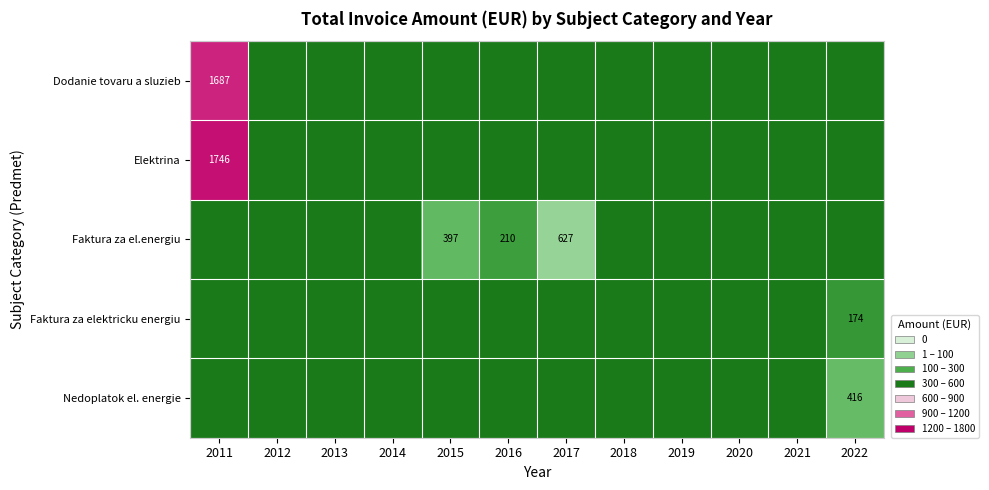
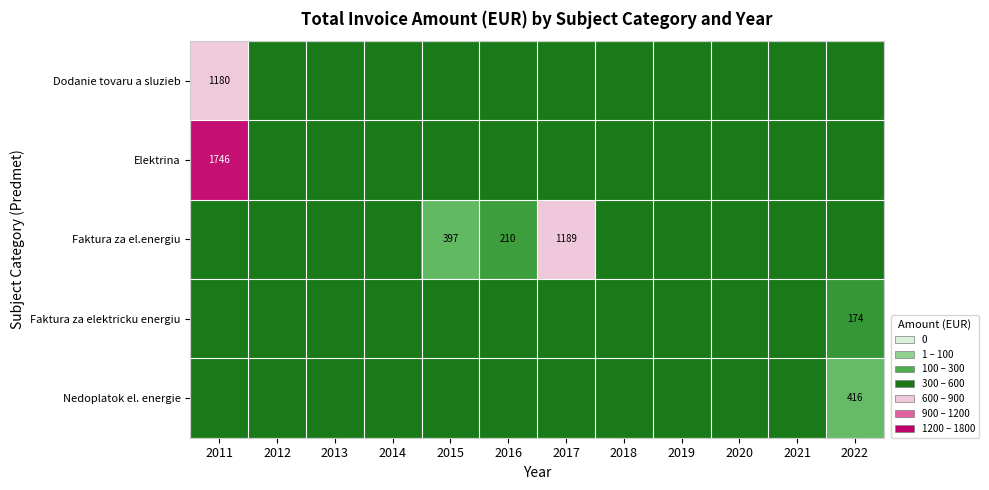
  {
    "Dodanie tovaru a sluzieb": {
-     "2011": 1687
+     "2011": 1180
    },
    "Elektrina": {
      "2011": 1746
    },
    "Faktura za el.energiu": {
      "2015": 397,
      "2016": 210,
-     "2017": 627
+     "2017": 1189
    },
    "Faktura za elektricku energiu": {
      "2022": 174
    },
    "Nedoplatok el. energie": {
      "2022": 416
    }
  }
